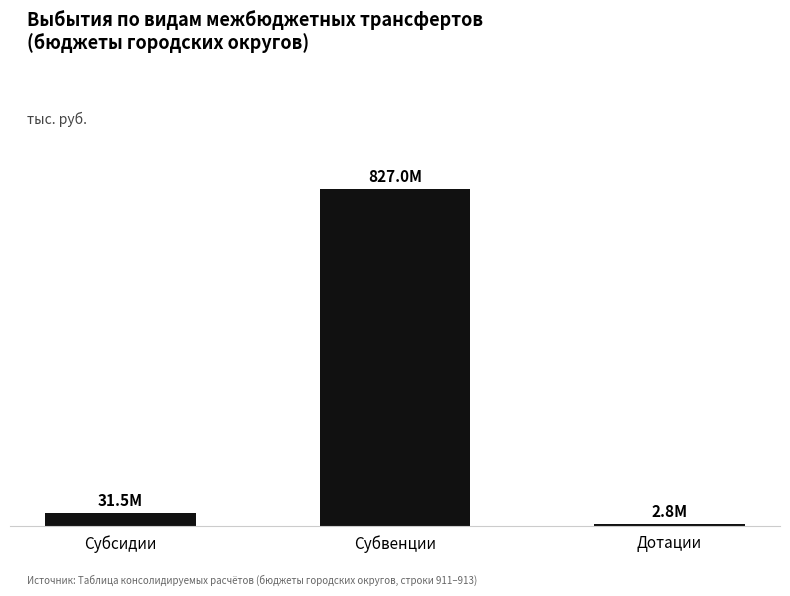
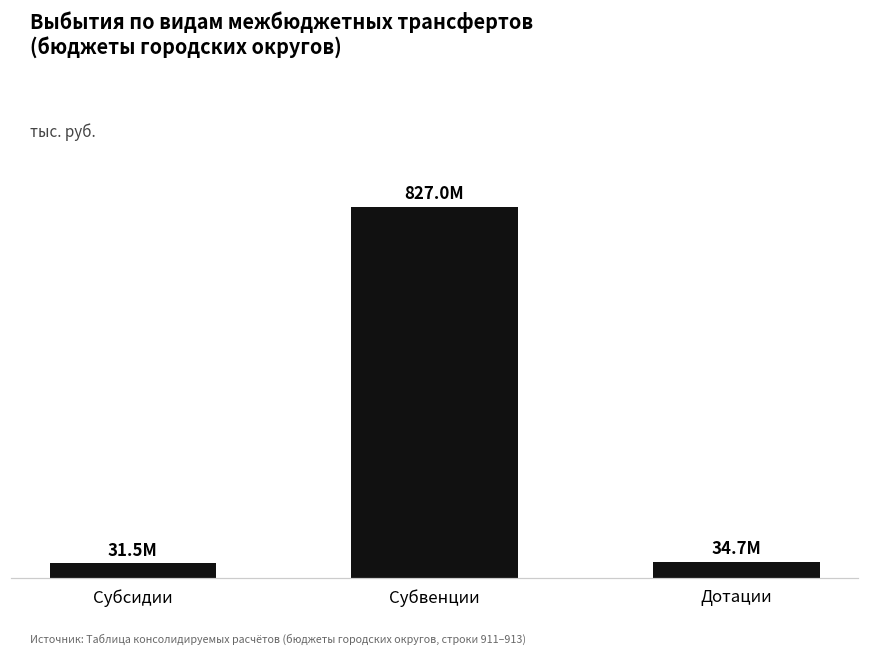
  {
    "Субсидии": "31.5M",
    "Субвенции": "827.0M",
-   "Дотации": "2.8M"
+   "Дотации": "34.7M"
  }
